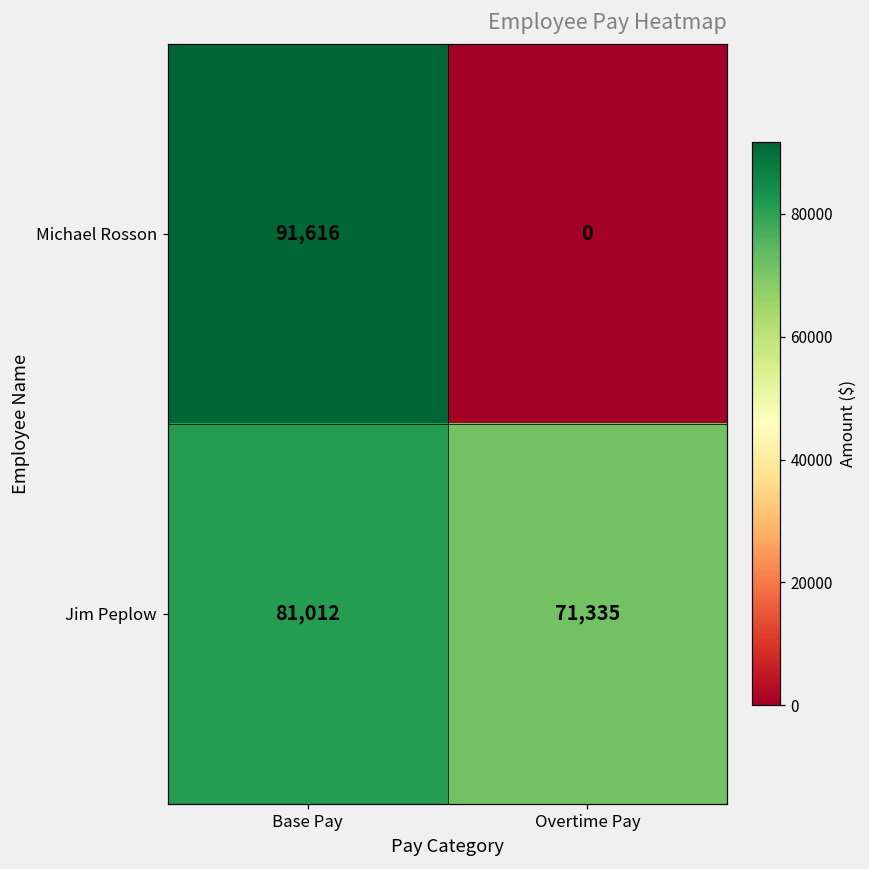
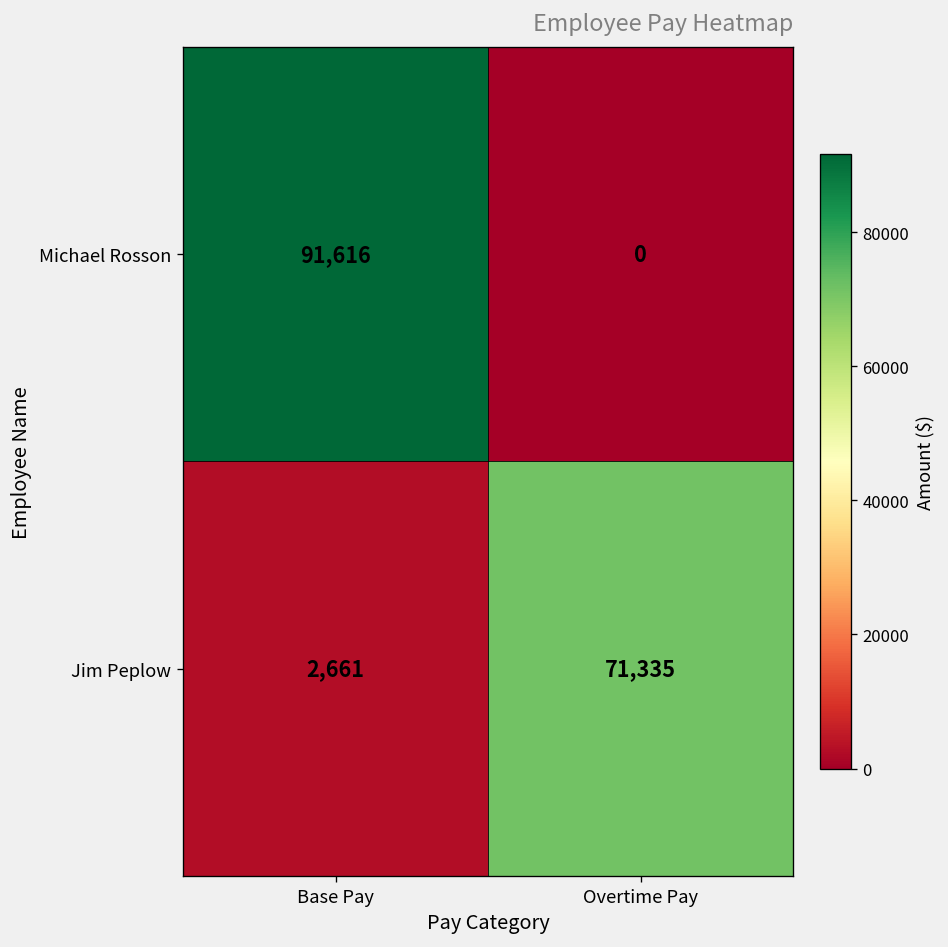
  {
    "Michael Rosson": {
      "Base Pay": "91,616",
      "Overtime Pay": "0"
    },
    "Jim Peplow": {
-     "Base Pay": "81,012",
+     "Base Pay": "2,661",
      "Overtime Pay": "71,335"
    }
  }
